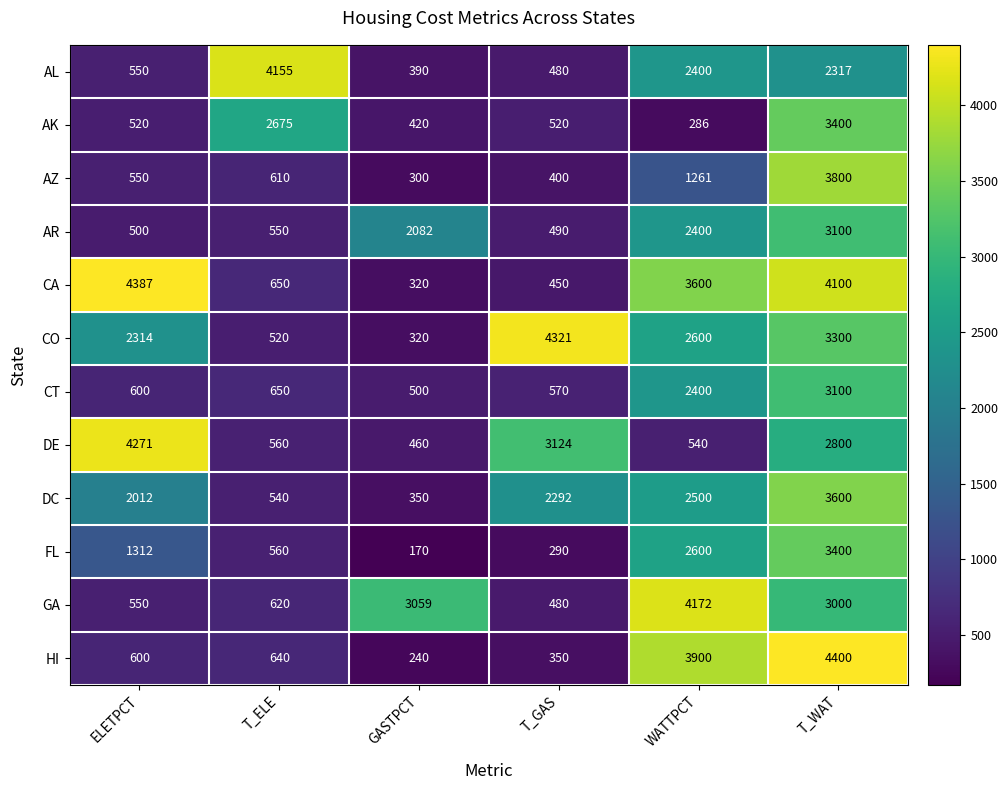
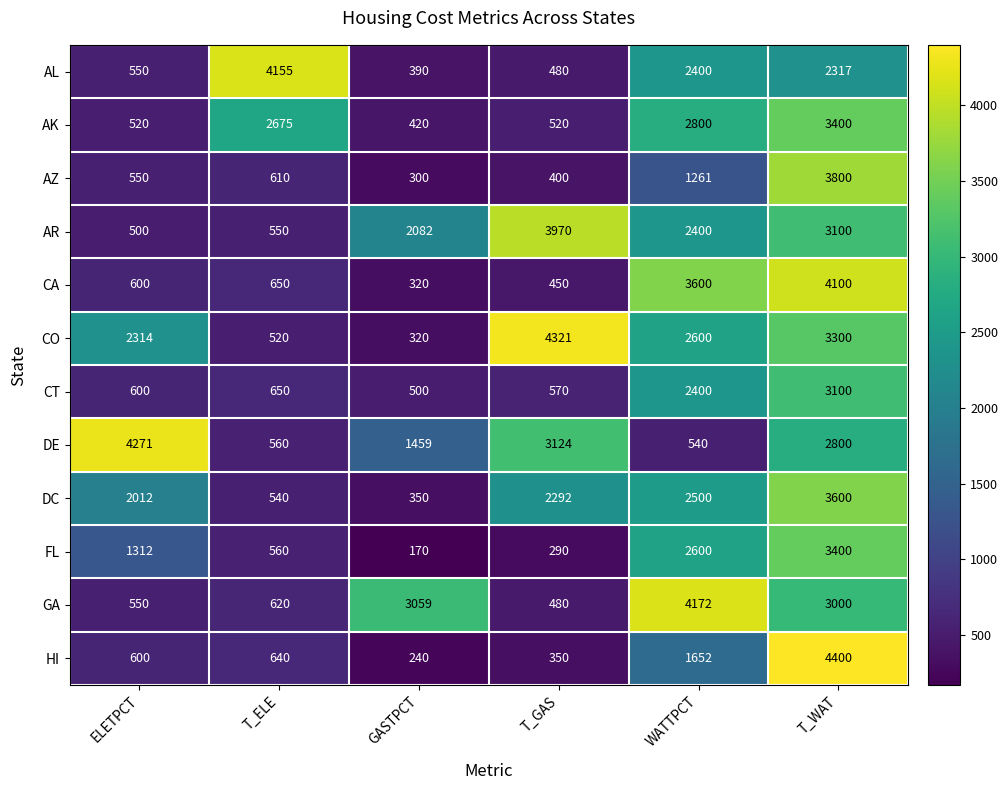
  {
    "AL": {
      "ELETPCT": 550,
      "T_ELE": 4155,
      "GASTPCT": 390,
      "T_GAS": 480,
      "WATTPCT": 2400,
      "T_WAT": 2317
    },
    "AK": {
      "ELETPCT": 520,
      "T_ELE": 2675,
      "GASTPCT": 420,
      "T_GAS": 520,
-     "WATTPCT": 286,
+     "WATTPCT": 2800,
      "T_WAT": 3400
    },
    "AZ": {
      "ELETPCT": 550,
      "T_ELE": 610,
      "GASTPCT": 300,
      "T_GAS": 400,
      "WATTPCT": 1261,
      "T_WAT": 3800
    },
    "AR": {
      "ELETPCT": 500,
      "T_ELE": 550,
      "GASTPCT": 2082,
-     "T_GAS": 490,
+     "T_GAS": 3970,
      "WATTPCT": 2400,
      "T_WAT": 3100
    },
    "CA": {
-     "ELETPCT": 4387,
+     "ELETPCT": 600,
      "T_ELE": 650,
      "GASTPCT": 320,
      "T_GAS": 450,
      "WATTPCT": 3600,
      "T_WAT": 4100
    },
    "CO": {
      "ELETPCT": 2314,
      "T_ELE": 520,
      "GASTPCT": 320,
      "T_GAS": 4321,
      "WATTPCT": 2600,
      "T_WAT": 3300
    },
    "CT": {
      "ELETPCT": 600,
      "T_ELE": 650,
      "GASTPCT": 500,
      "T_GAS": 570,
      "WATTPCT": 2400,
      "T_WAT": 3100
    },
    "DE": {
      "ELETPCT": 4271,
      "T_ELE": 560,
-     "GASTPCT": 460,
+     "GASTPCT": 1459,
      "T_GAS": 3124,
      "WATTPCT": 540,
      "T_WAT": 2800
    },
    "DC": {
      "ELETPCT": 2012,
      "T_ELE": 540,
      "GASTPCT": 350,
      "T_GAS": 2292,
      "WATTPCT": 2500,
      "T_WAT": 3600
    },
    "FL": {
      "ELETPCT": 1312,
      "T_ELE": 560,
      "GASTPCT": 170,
      "T_GAS": 290,
      "WATTPCT": 2600,
      "T_WAT": 3400
    },
    "GA": {
      "ELETPCT": 550,
      "T_ELE": 620,
      "GASTPCT": 3059,
      "T_GAS": 480,
      "WATTPCT": 4172,
      "T_WAT": 3000
    },
    "HI": {
      "ELETPCT": 600,
      "T_ELE": 640,
      "GASTPCT": 240,
      "T_GAS": 350,
-     "WATTPCT": 3900,
+     "WATTPCT": 1652,
      "T_WAT": 4400
    }
  }
